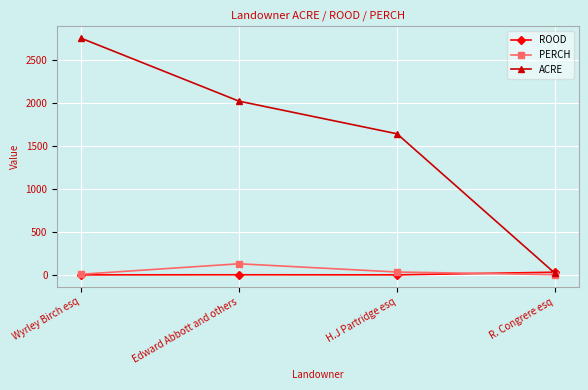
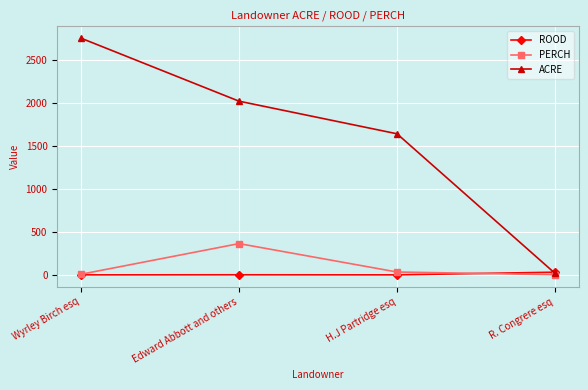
  {
    "PERCH": {
-     "Edward Abbott and others": 100,
+     "Edward Abbott and others": 400,
      "H.J Partridge esq": 0
    }
  }
